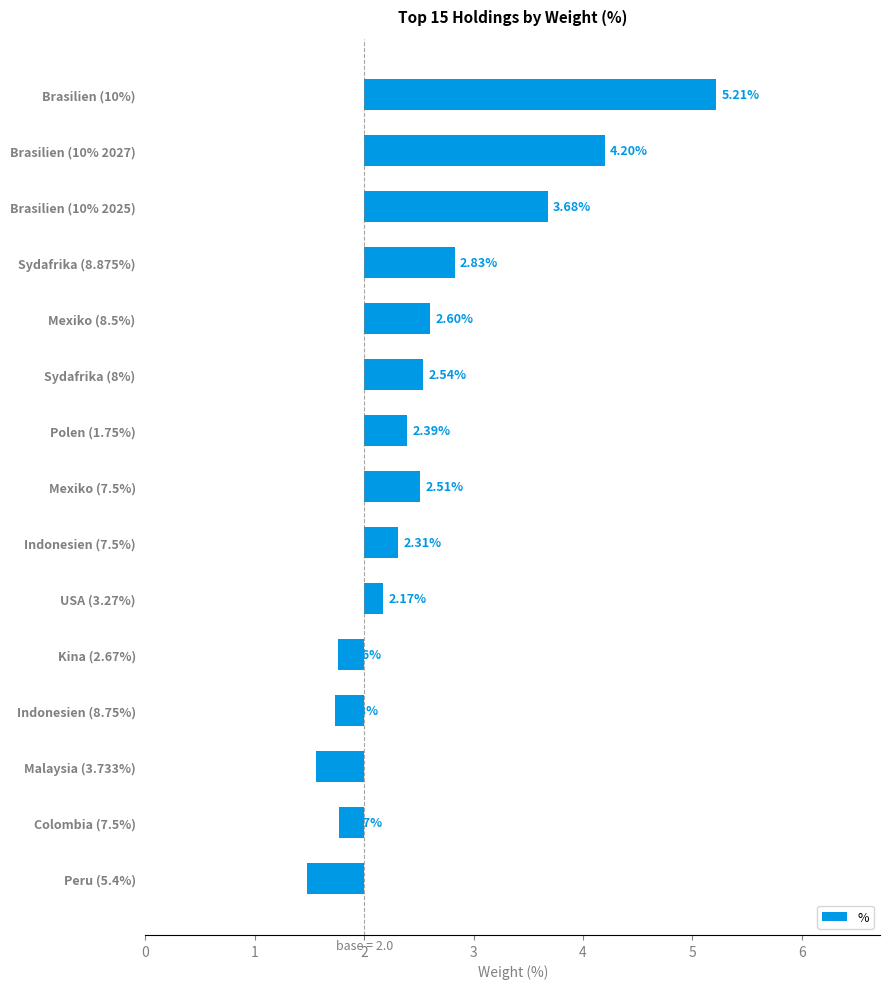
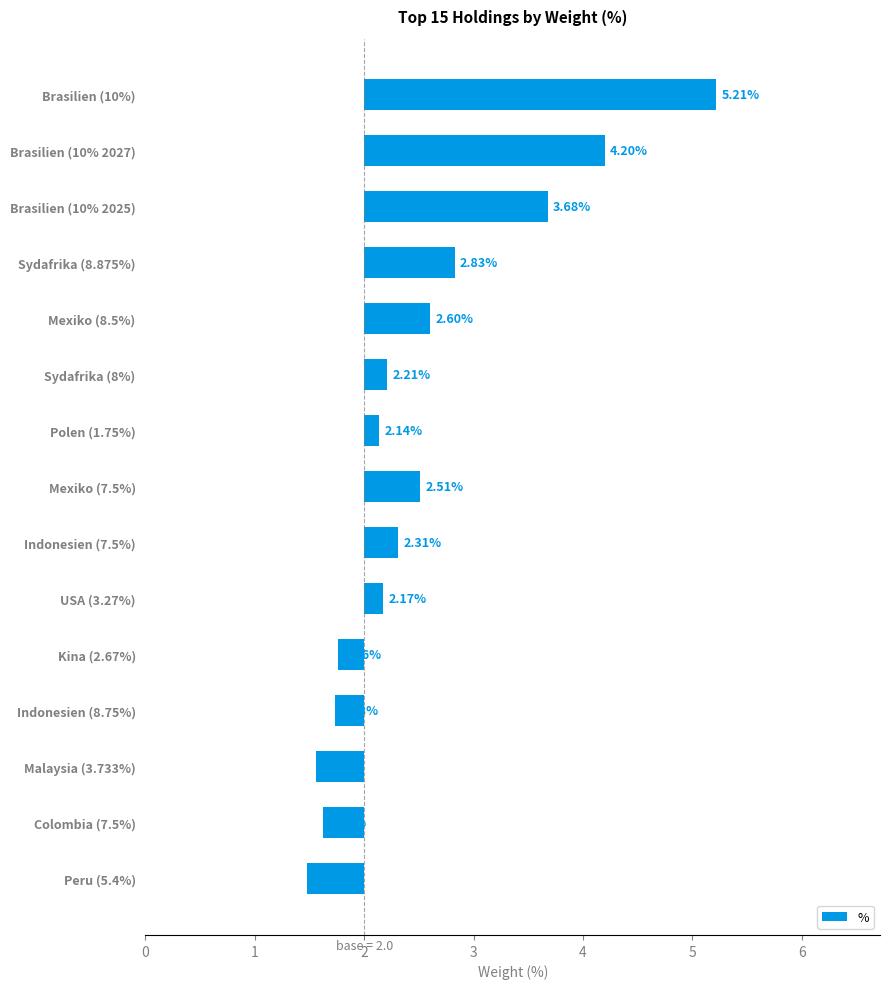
  {
-   "Sydafrika (8%)": "2.54%",
-   "Polen (1.75%)": "2.39%",
-   "Colombia (7.5%)": "1.77"
+   "Sydafrika (8%)": "2.21%",
+   "Polen (1.75%)": "2.14%",
+   "Colombia (7.5%)": "1.62"
  }
